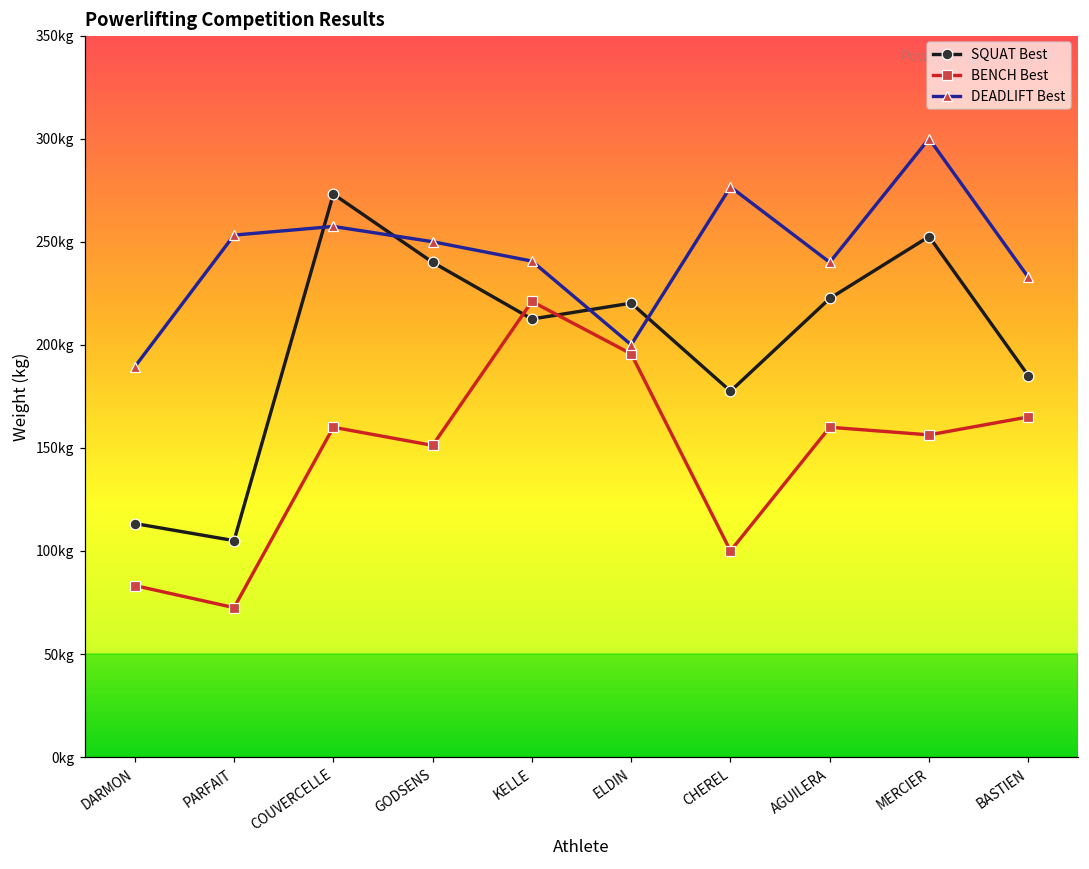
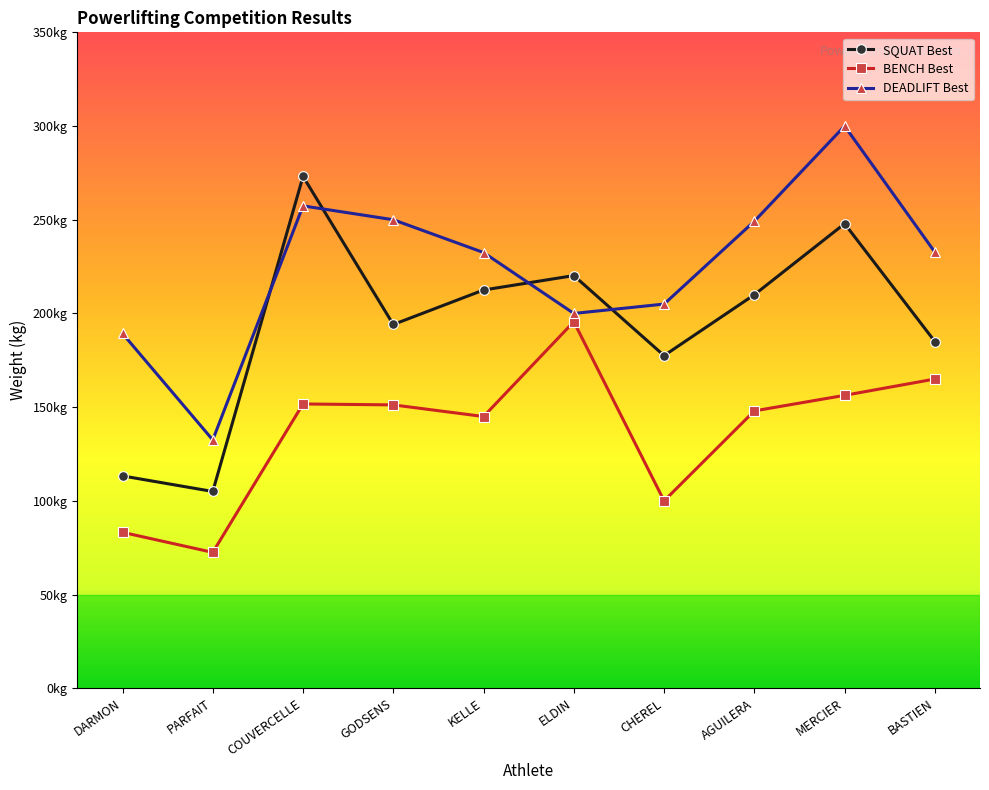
  {
    "SQUAT Best": {
      "DARMON": "113kg",
      "PARFAIT": "105kg",
      "COUVERCELLE": "273kg",
-     "GODSENS": "240kg",
+     "GODSENS": "194kg",
      "KELLE": "213kg",
      "ELDIN": "220kg",
      "CHEREL": "178kg",
-     "AGUILERA": "223kg",
-     "MERCIER": "253kg",
+     "AGUILERA": "210kg",
+     "MERCIER": "248kg",
      "BASTIEN": "185kg"
    },
    "BENCH Best": {
      "DARMON": "83kg",
      "PARFAIT": "73kg",
-     "COUVERCELLE": "160kg",
+     "COUVERCELLE": "152kg",
      "GODSENS": "151kg",
-     "KELLE": "221kg",
+     "KELLE": "145kg",
      "ELDIN": "196kg",
      "CHEREL": "100kg",
-     "AGUILERA": "160kg",
+     "AGUILERA": "148kg",
      "MERCIER": "156kg",
      "BASTIEN": "165kg"
    },
    "DEADLIFT Best": {
      "DARMON": "189kg",
-     "PARFAIT": "253kg",
+     "PARFAIT": "133kg",
      "COUVERCELLE": "257kg",
      "GODSENS": "250kg",
-     "KELLE": "241kg",
+     "KELLE": "233kg",
      "ELDIN": "200kg",
-     "CHEREL": "277kg",
-     "AGUILERA": "240kg",
+     "CHEREL": "205kg",
+     "AGUILERA": "249kg",
      "MERCIER": "300kg",
      "BASTIEN": "233kg"
    }
  }
